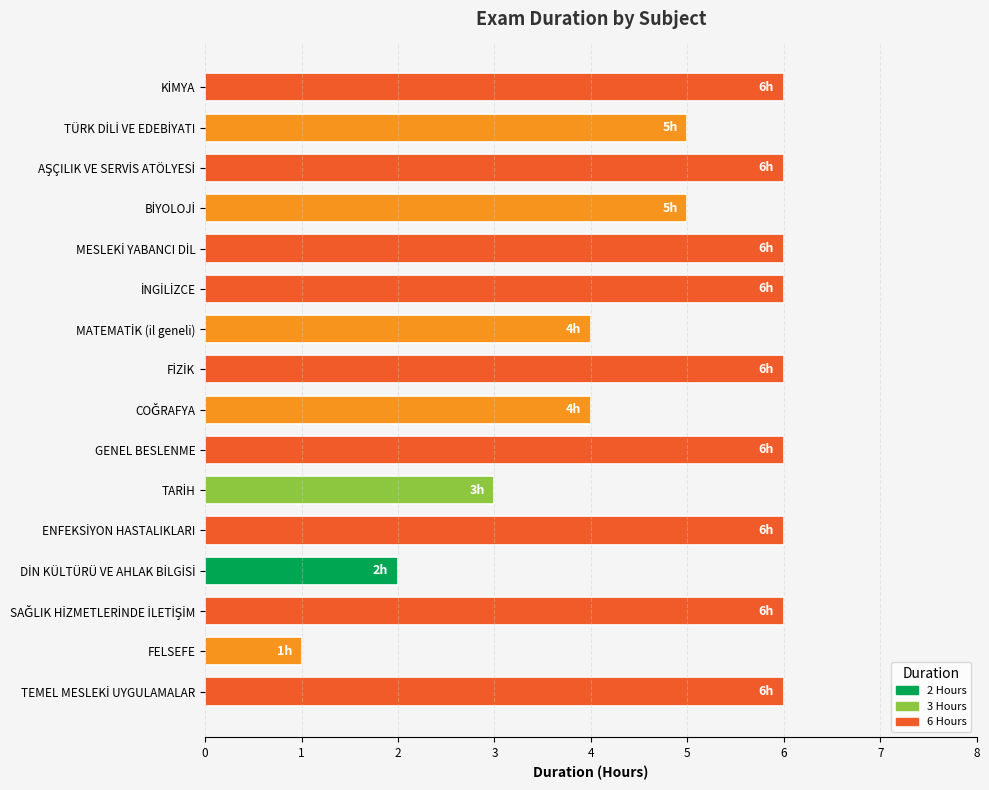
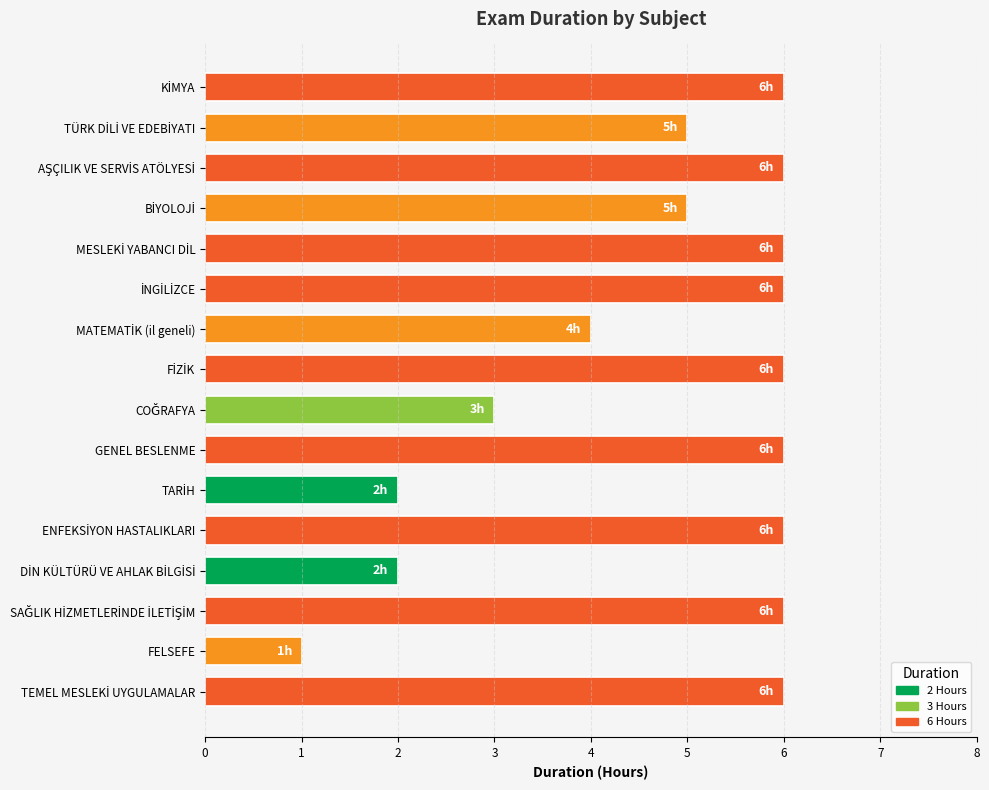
  {
    "KİMYA": "6h",
    "TÜRK DİLİ VE EDEBİYATI": "5h",
    "AŞÇILIK VE SERVİS ATÖLYESİ": "6h",
    "BİYOLOJİ": "5h",
    "MESLEKİ YABANCI DİL": "6h",
    "İNGİLİZCE": "6h",
    "MATEMATİK (il geneli)": "4h",
    "FİZİK": "6h",
-   "COĞRAFYA": "4h",
+   "COĞRAFYA": "3h",
    "GENEL BESLENME": "6h",
-   "TARİH": "3h",
+   "TARİH": "2h",
    "ENFEKSİYON HASTALIKLARI": "6h",
    "DİN KÜLTÜRÜ VE AHLAK BİLGİSİ": "2h",
    "SAĞLIK HİZMETLERİNDE İLETİŞİM": "6h",
    "FELSEFE": "1h",
    "TEMEL MESLEKİ UYGULAMALAR": "6h"
  }
